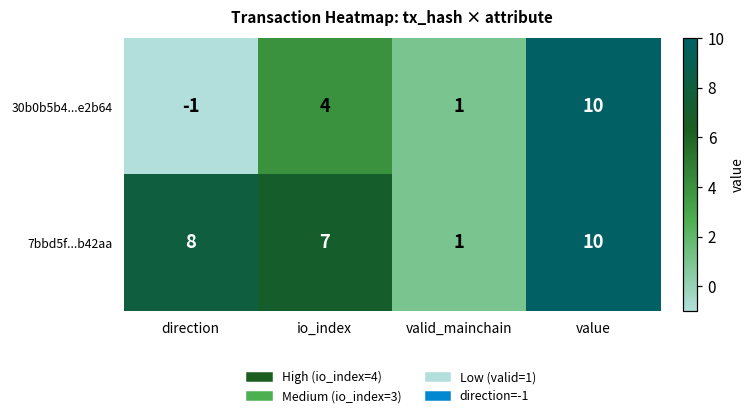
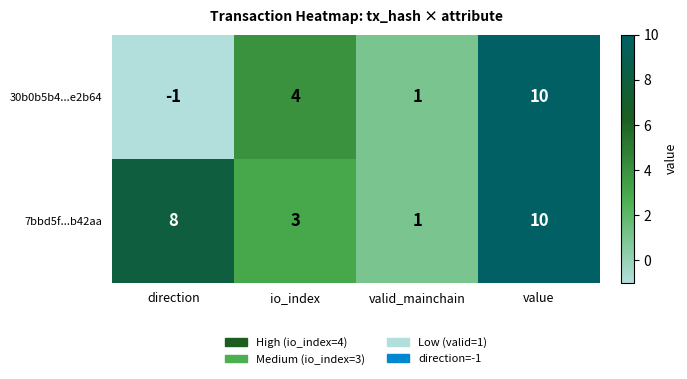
  {
    "30b0b5b4...e2b64": {
      "direction": -1,
      "io_index": 4,
      "valid_mainchain": 1,
      "value": 10
    },
    "7bbd5f...b42aa": {
      "direction": 8,
-     "io_index": 7,
+     "io_index": 3,
      "valid_mainchain": 1,
      "value": 10
    }
  }
